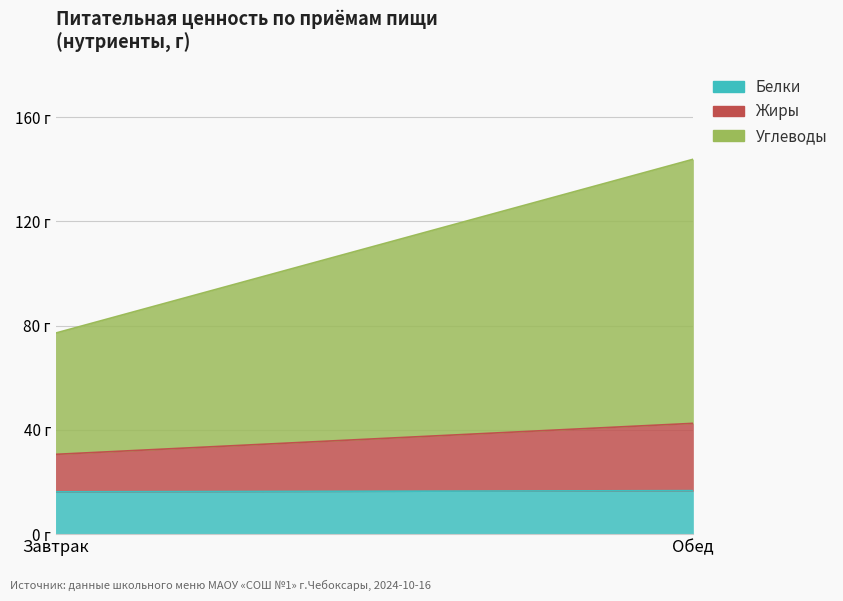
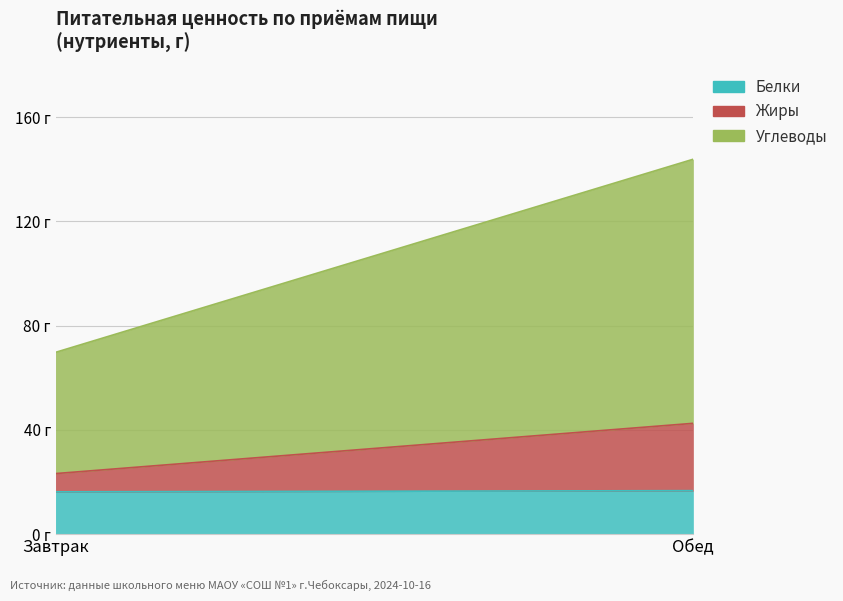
  {
    "Белки": {
      "Завтрак": "16 г",
      "Обед": "17 г"
    },
    "Жиры": {
-     "Завтрак": "14 г",
+     "Завтрак": "7 г",
      "Обед": "26 г"
    },
    "Углеводы": {
      "Завтрак": "47 г",
      "Обед": "101 г"
    }
  }
